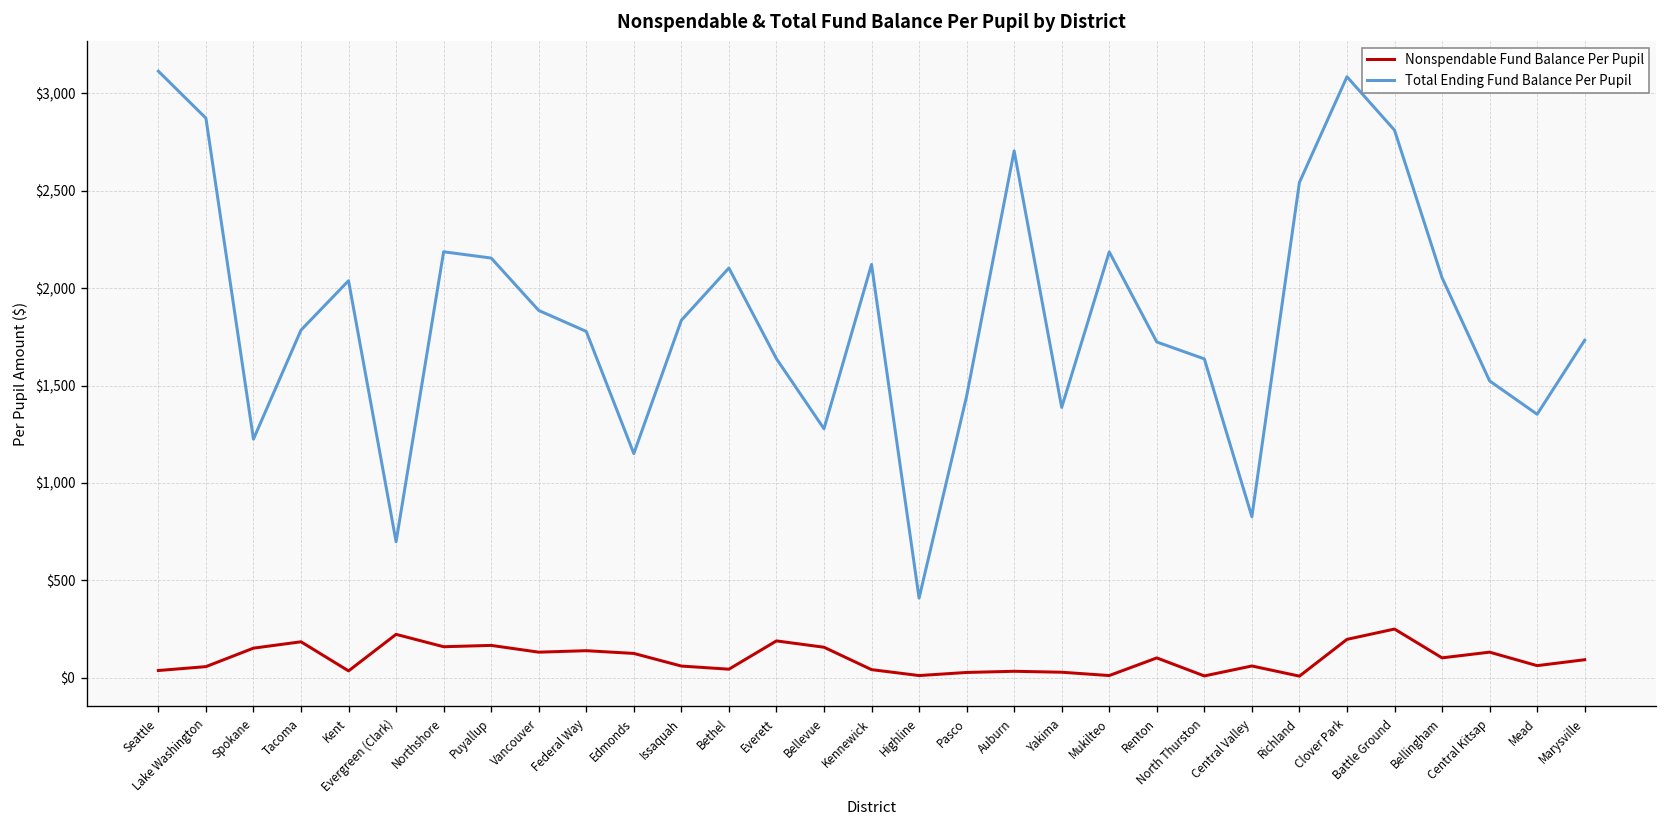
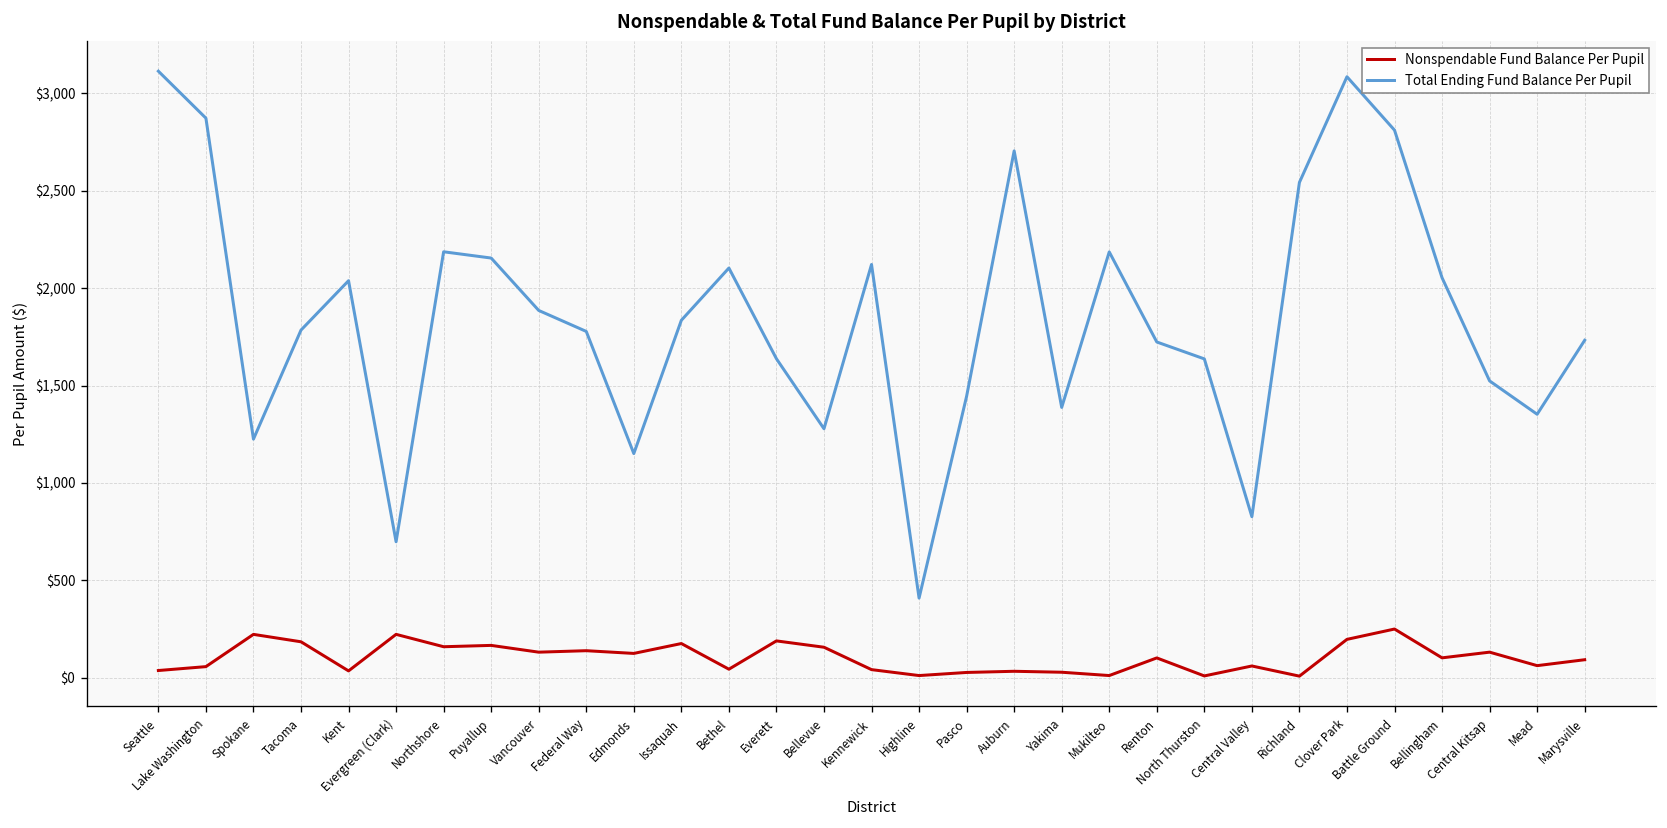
  {
    "Nonspendable Fund Balance Per Pupil": {
      "Seattle": "$40",
      "Lake Washington": "$60",
-     "Spokane": "$150",
+     "Spokane": "$220",
      "Tacoma": "$180",
      "Kent": "$30",
      "Evergreen (Clark)": "$220",
      "Northshore": "$160",
      "Puyallup": "$170",
      "Vancouver": "$130",
      "Federal Way": "$140",
      "Edmonds": "$120",
-     "Issaquah": "$60",
+     "Issaquah": "$180",
      "Bethel": "$40",
      "Everett": "$190",
      "Bellevue": "$160",
      "Kennewick": "$40",
      "Highline": "$10",
      "Pasco": "$30",
      "Auburn": "$30",
      "Yakima": "$30",
      "Mukilteo": "$10",
      "Renton": "$100",
      "North Thurston": "$10",
      "Central Valley": "$60",
      "Richland": "$10",
      "Clover Park": "$200",
      "Battle Ground": "$250",
      "Bellingham": "$100",
      "Central Kitsap": "$130",
      "Mead": "$60",
      "Marysville": "$90"
    },
    "Total Ending Fund Balance Per Pupil": {
      "Seattle": "$3,110",
      "Lake Washington": "$2,870",
      "Spokane": "$1,230",
      "Tacoma": "$1,780",
      "Kent": "$2,040",
      "Evergreen (Clark)": "$700",
      "Northshore": "$2,190",
      "Puyallup": "$2,150",
      "Vancouver": "$1,890",
      "Federal Way": "$1,780",
      "Edmonds": "$1,150",
      "Issaquah": "$1,840",
      "Bethel": "$2,100",
      "Everett": "$1,640",
      "Bellevue": "$1,280",
      "Kennewick": "$2,120",
      "Highline": "$410",
      "Pasco": "$1,450",
      "Auburn": "$2,710",
      "Yakima": "$1,390",
      "Mukilteo": "$2,190",
      "Renton": "$1,720",
      "North Thurston": "$1,640",
      "Central Valley": "$830",
      "Richland": "$2,540",
      "Clover Park": "$3,090",
      "Battle Ground": "$2,810",
      "Bellingham": "$2,050",
      "Central Kitsap": "$1,520",
      "Mead": "$1,350",
      "Marysville": "$1,730"
    }
  }
